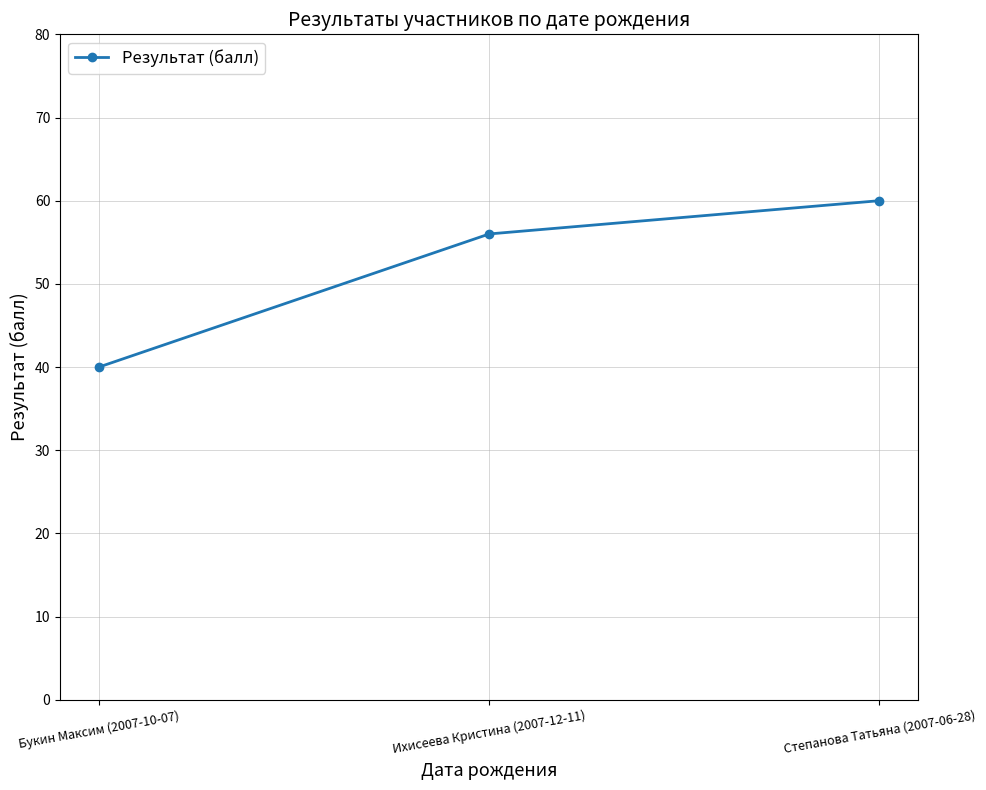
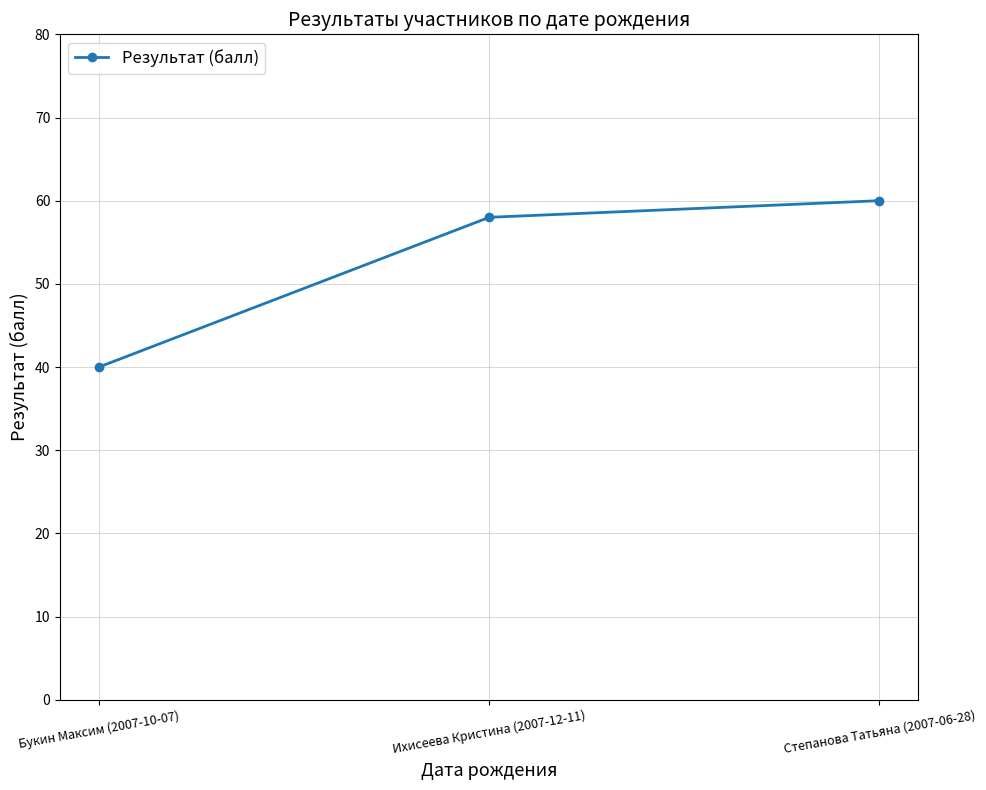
  {
    "Букин Максим (2007-10-07)": 40,
-   "Ихисеева Кристина (2007-12-11)": 56,
+   "Ихисеева Кристина (2007-12-11)": 58,
    "Степанова Татьяна (2007-06-28)": 60
  }
